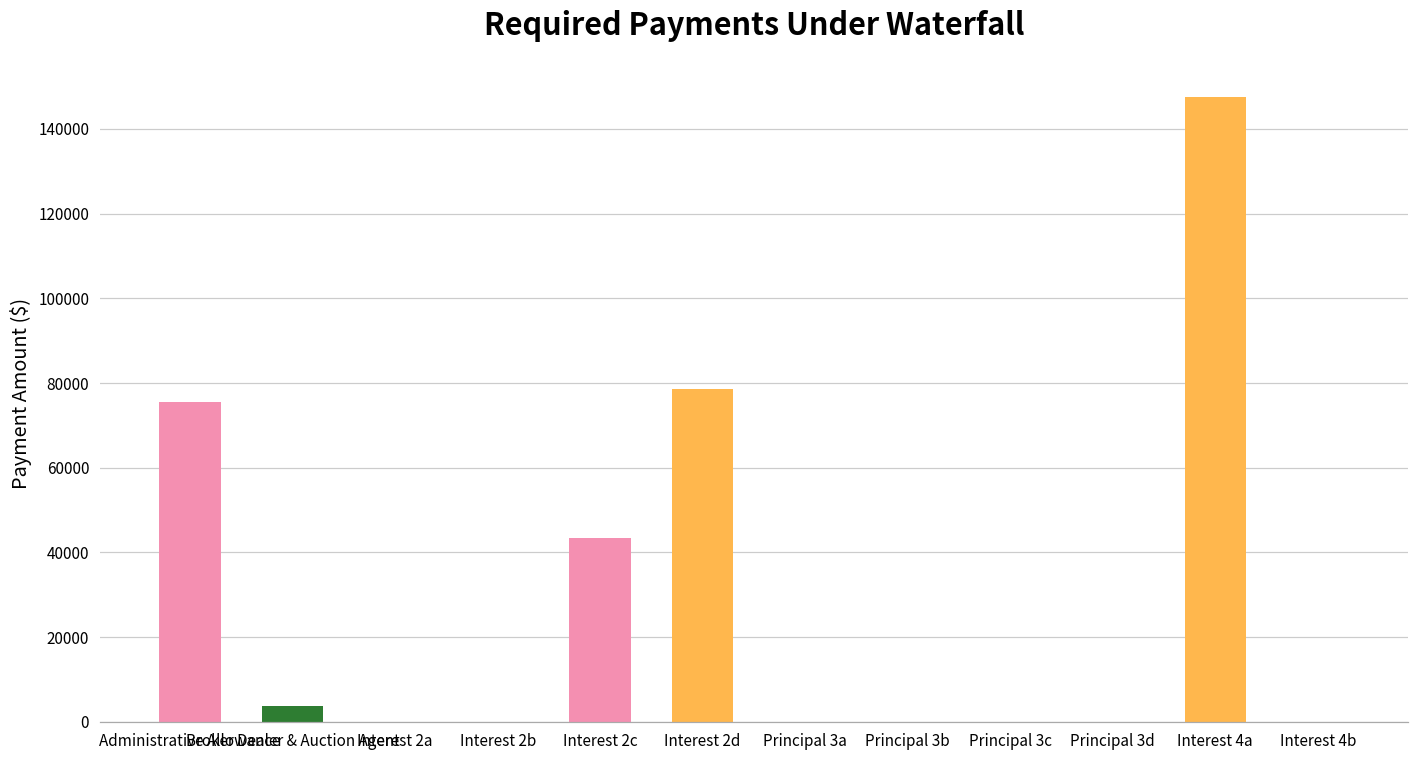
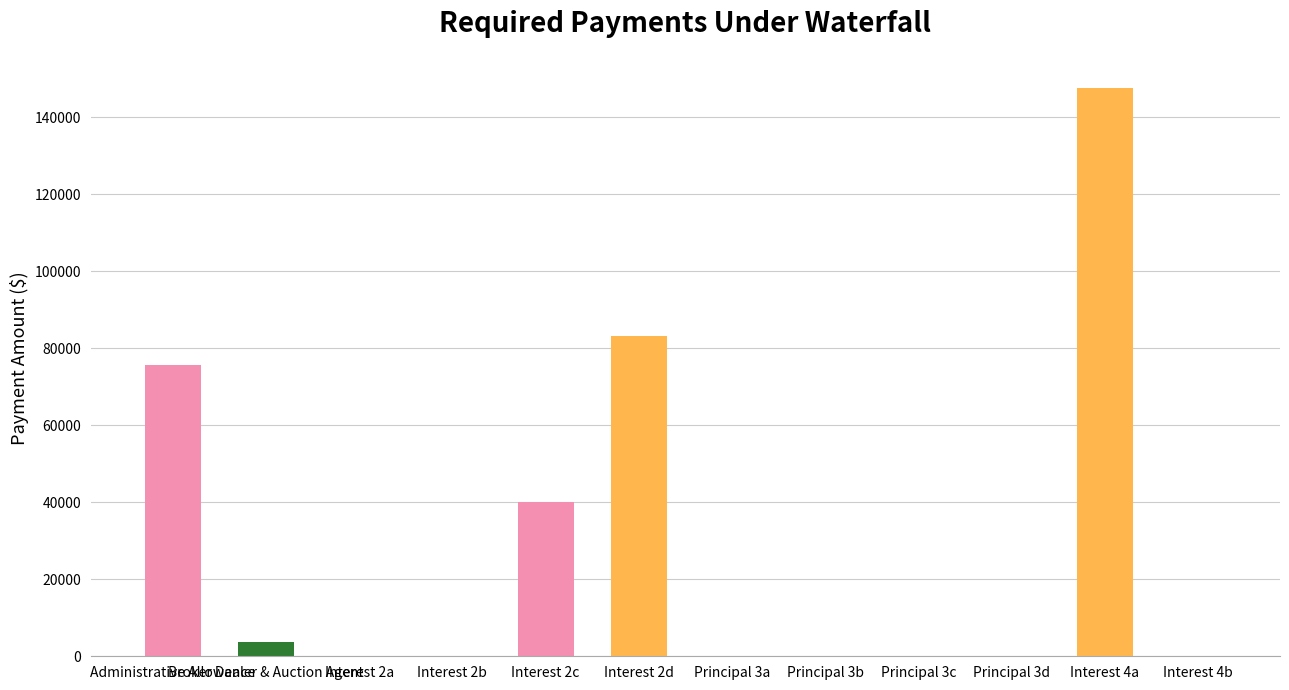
  {
    "Interest 2b": 0,
-   "Interest 2c": 43000,
-   "Interest 2d": 79000,
+   "Interest 2c": 40000,
+   "Interest 2d": 83000,
    "Principal 3a": 0,
    "Principal 3b": 0,
    "Principal 3c": 0,
    "Principal 3d": 0,
    "Interest 4a": 148000,
    "Interest 4b": 0
  }
